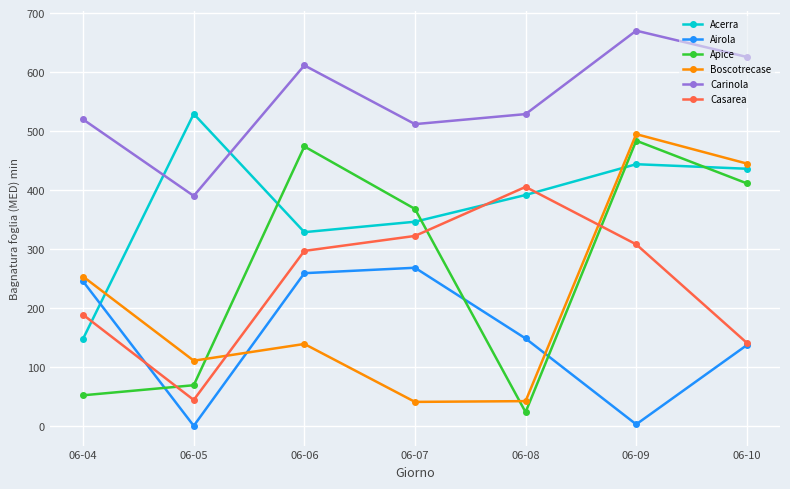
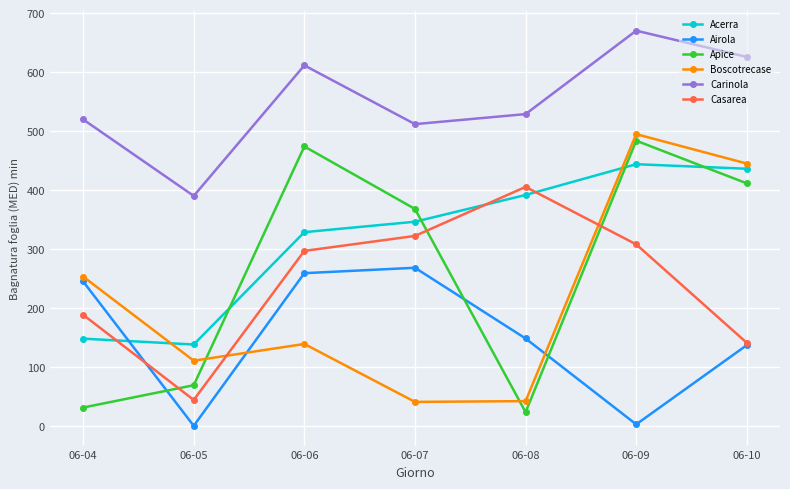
  {
    "Acerra": {
      "06-04": 150,
-     "06-05": 530,
+     "06-05": 140,
      "06-06": 330,
      "06-07": 350,
      "06-08": 390,
      "06-09": 440,
      "06-10": 440
    },
    "Airola": {
      "06-04": 250,
      "06-05": 0,
      "06-06": 260,
      "06-07": 270,
      "06-08": 150,
      "06-09": 0
    },
    "Apice": {
-     "06-04": 50,
+     "06-04": 30,
      "06-05": 70,
      "06-06": 470,
      "06-07": 370,
      "06-08": 20,
      "06-09": 480,
      "06-10": 410
    },
    "Boscotrecase": {
      "06-04": 250,
      "06-05": 110,
      "06-06": 140,
      "06-07": 40,
      "06-08": 40,
      "06-09": 490,
      "06-10": 450
    },
    "Carinola": {
      "06-04": 520,
      "06-05": 390,
      "06-06": 610,
      "06-07": 510,
      "06-08": 530,
      "06-09": 670
    },
    "Casarea": {
      "06-04": 190,
      "06-05": 40,
      "06-06": 300,
      "06-07": 320,
      "06-08": 410,
      "06-09": 310
    }
  }
